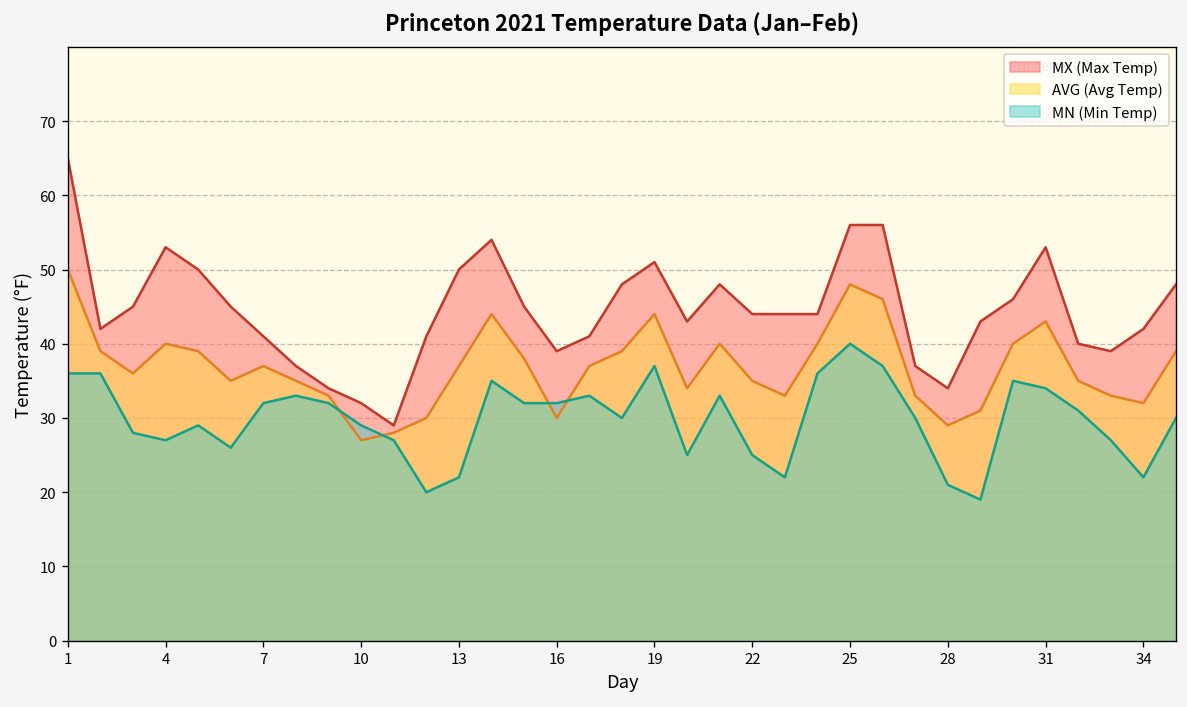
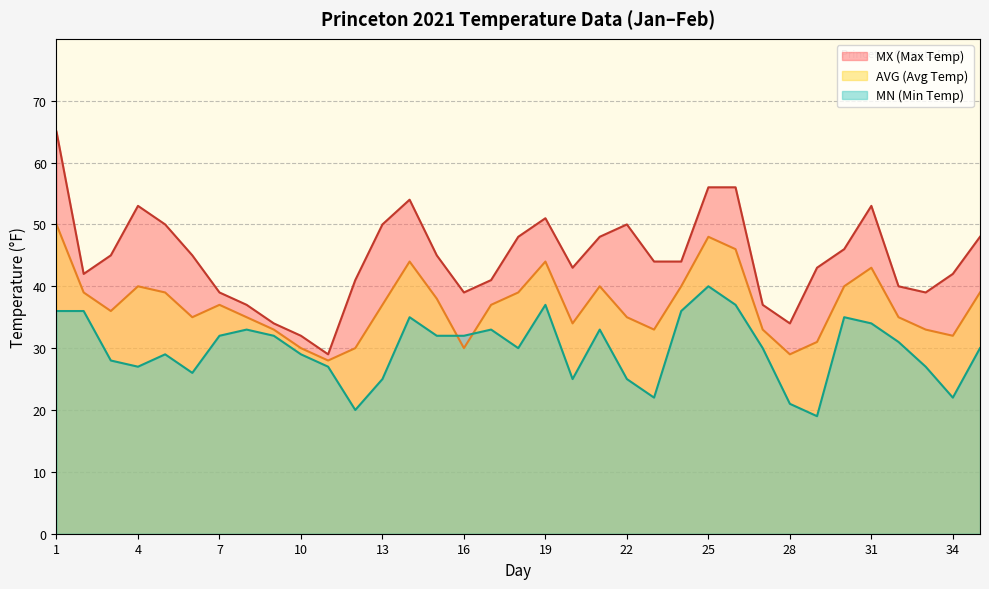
  {
    "MX (Max Temp)": {
      "1": 65,
      "4": 53,
-     "7": 41,
+     "7": 39,
      "10": 32,
      "13": 50,
      "16": 39,
      "19": 51,
-     "22": 44,
+     "22": 50,
      "25": 56,
      "28": 34,
      "31": 53,
      "34": 42
    },
    "AVG (Avg Temp)": {
      "1": 50,
      "4": 40,
      "7": 37,
-     "10": 27,
+     "10": 30,
      "13": 37,
      "16": 30,
      "19": 44,
      "22": 35,
      "25": 48,
      "28": 29,
      "31": 43,
      "34": 32
    },
    "MN (Min Temp)": {
      "1": 36,
      "4": 27,
      "7": 32,
      "10": 29,
-     "13": 22,
+     "13": 25,
      "16": 32,
      "19": 37,
      "22": 25,
      "25": 40,
      "28": 21,
      "31": 34,
      "34": 22
    }
  }
